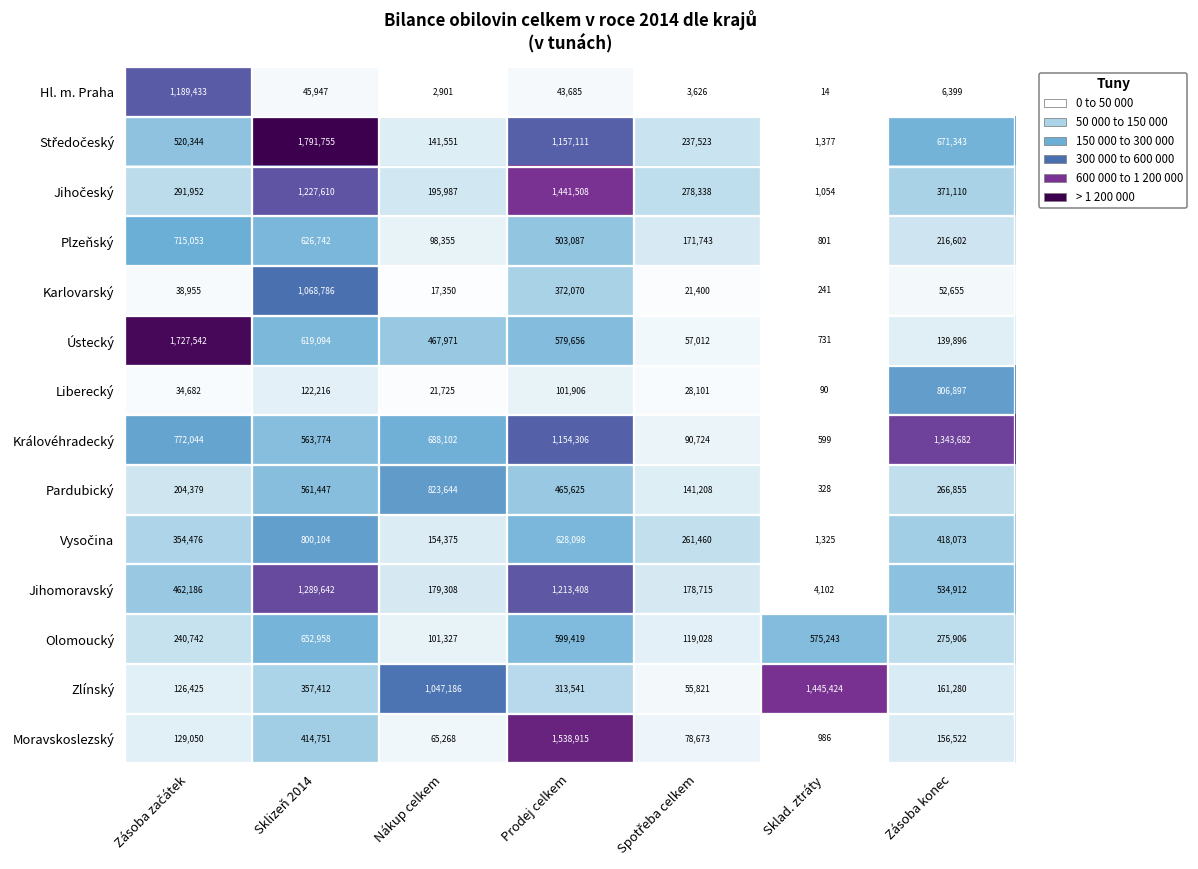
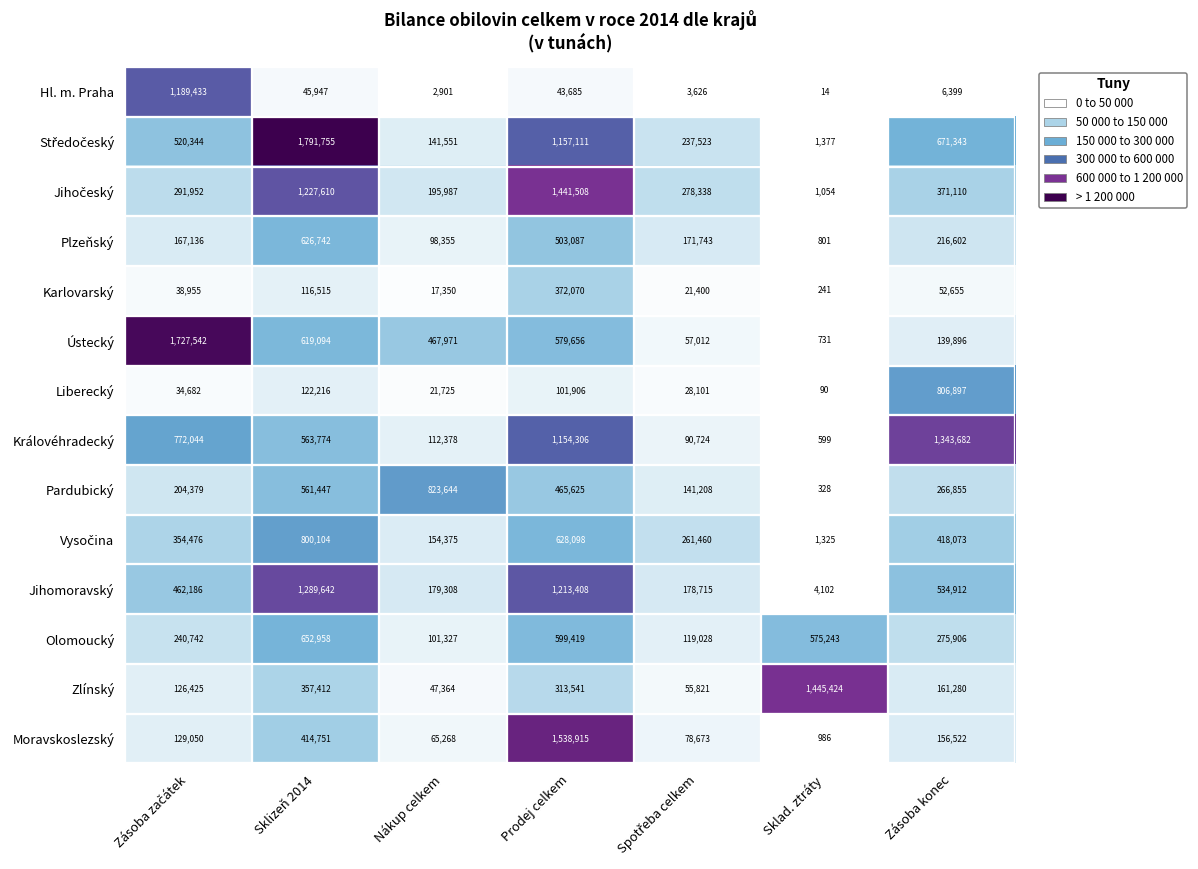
  {
    "Hl. m. Praha": {
      "Zásoba začátek": "1,189,433",
      "Sklizeň 2014": "45,947",
      "Nákup celkem": "2,901",
      "Prodej celkem": "43,685",
      "Spotřeba celkem": "3,626",
      "Sklad. ztráty": "14",
      "Zásoba konec": "6,399"
    },
    "Středočeský": {
      "Zásoba začátek": "520,344",
      "Sklizeň 2014": "1,791,755",
      "Nákup celkem": "141,551",
      "Prodej celkem": "1,157,111",
      "Spotřeba celkem": "237,523",
      "Sklad. ztráty": "1,377",
      "Zásoba konec": "671,343"
    },
    "Jihočeský": {
      "Zásoba začátek": "291,952",
      "Sklizeň 2014": "1,227,610",
      "Nákup celkem": "195,987",
      "Prodej celkem": "1,441,508",
      "Spotřeba celkem": "278,338",
      "Sklad. ztráty": "1,054",
      "Zásoba konec": "371,110"
    },
    "Plzeňský": {
-     "Zásoba začátek": "715,053",
+     "Zásoba začátek": "167,136",
      "Sklizeň 2014": "626,742",
      "Nákup celkem": "98,355",
      "Prodej celkem": "503,087",
      "Spotřeba celkem": "171,743",
      "Sklad. ztráty": "801",
      "Zásoba konec": "216,602"
    },
    "Karlovarský": {
      "Zásoba začátek": "38,955",
-     "Sklizeň 2014": "1,068,786",
+     "Sklizeň 2014": "116,515",
      "Nákup celkem": "17,350",
      "Prodej celkem": "372,070",
      "Spotřeba celkem": "21,400",
      "Sklad. ztráty": "241",
      "Zásoba konec": "52,655"
    },
    "Ústecký": {
      "Zásoba začátek": "1,727,542",
      "Sklizeň 2014": "619,094",
      "Nákup celkem": "467,971",
      "Prodej celkem": "579,656",
      "Spotřeba celkem": "57,012",
      "Sklad. ztráty": "731",
      "Zásoba konec": "139,896"
    },
    "Liberecký": {
      "Zásoba začátek": "34,682",
      "Sklizeň 2014": "122,216",
      "Nákup celkem": "21,725",
      "Prodej celkem": "101,906",
      "Spotřeba celkem": "28,101",
      "Sklad. ztráty": "90",
      "Zásoba konec": "806,897"
    },
    "Královéhradecký": {
      "Zásoba začátek": "772,044",
      "Sklizeň 2014": "563,774",
-     "Nákup celkem": "688,102",
+     "Nákup celkem": "112,378",
      "Prodej celkem": "1,154,306",
      "Spotřeba celkem": "90,724",
      "Sklad. ztráty": "599",
      "Zásoba konec": "1,343,682"
    },
    "Pardubický": {
      "Zásoba začátek": "204,379",
      "Sklizeň 2014": "561,447",
      "Nákup celkem": "823,644",
      "Prodej celkem": "465,625",
      "Spotřeba celkem": "141,208",
      "Sklad. ztráty": "328",
      "Zásoba konec": "266,855"
    },
    "Vysočina": {
      "Zásoba začátek": "354,476",
      "Sklizeň 2014": "800,104",
      "Nákup celkem": "154,375",
      "Prodej celkem": "628,098",
      "Spotřeba celkem": "261,460",
      "Sklad. ztráty": "1,325",
      "Zásoba konec": "418,073"
    },
    "Jihomoravský": {
      "Zásoba začátek": "462,186",
      "Sklizeň 2014": "1,289,642",
      "Nákup celkem": "179,308",
      "Prodej celkem": "1,213,408",
      "Spotřeba celkem": "178,715",
      "Sklad. ztráty": "4,102",
      "Zásoba konec": "534,912"
    },
    "Olomoucký": {
      "Zásoba začátek": "240,742",
      "Sklizeň 2014": "652,958",
      "Nákup celkem": "101,327",
      "Prodej celkem": "599,419",
      "Spotřeba celkem": "119,028",
      "Sklad. ztráty": "575,243",
      "Zásoba konec": "275,906"
    },
    "Zlínský": {
      "Zásoba začátek": "126,425",
      "Sklizeň 2014": "357,412",
-     "Nákup celkem": "1,047,186",
+     "Nákup celkem": "47,364",
      "Prodej celkem": "313,541",
      "Spotřeba celkem": "55,821",
      "Sklad. ztráty": "1,445,424",
      "Zásoba konec": "161,280"
    },
    "Moravskoslezský": {
      "Zásoba začátek": "129,050",
      "Sklizeň 2014": "414,751",
      "Nákup celkem": "65,268",
      "Prodej celkem": "1,538,915",
      "Spotřeba celkem": "78,673",
      "Sklad. ztráty": "986",
      "Zásoba konec": "156,522"
    }
  }
